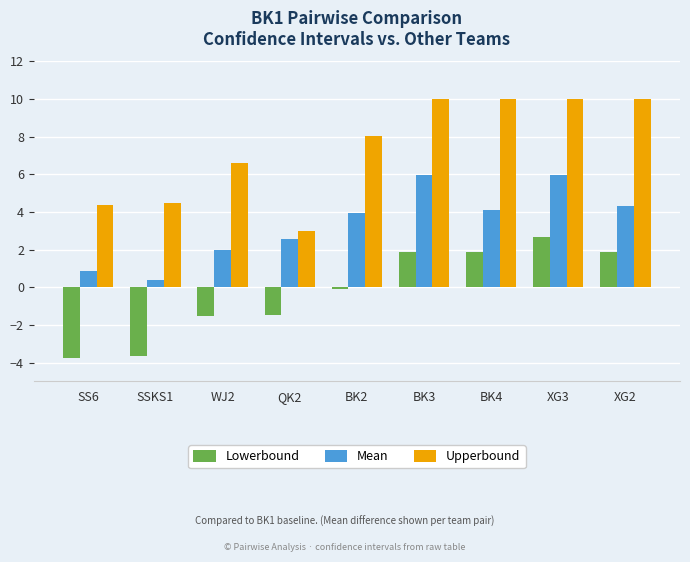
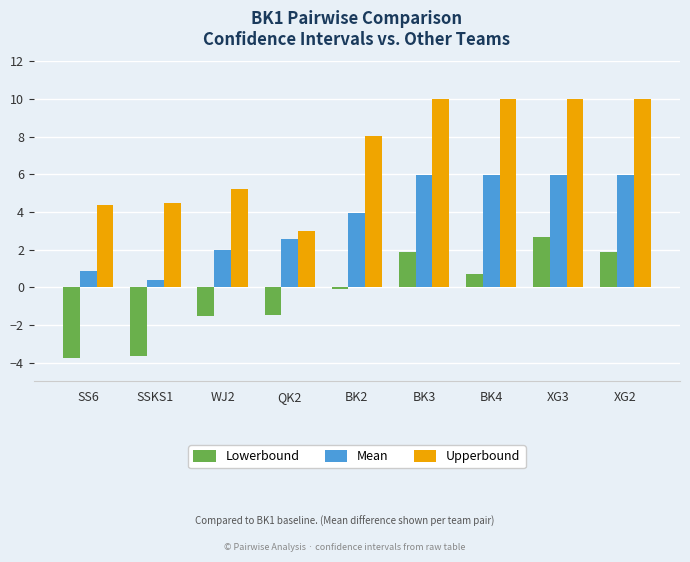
  {
    "Lowerbound": {
      "SS6": -3.7,
      "SSKS1": -3.7,
      "WJ2": -1.5,
      "QK2": -1.5,
      "BK3": 1.9,
-     "BK4": 1.9,
+     "BK4": 0.7,
      "XG3": 2.7,
      "XG2": 1.9
    },
    "Mean": {
      "SS6": 0.9,
      "SSKS1": 0.4,
      "WJ2": 2.0,
      "QK2": 2.6,
      "BK2": 4.0,
      "BK3": 6.0,
-     "BK4": 4.1,
+     "BK4": 6.0,
      "XG3": 6.0,
-     "XG2": 4.3
+     "XG2": 6.0
    },
    "Upperbound": {
      "SS6": 4.4,
      "SSKS1": 4.5,
-     "WJ2": 6.6,
+     "WJ2": 5.2,
      "QK2": 3.0,
      "BK2": 8.0,
      "BK3": 10.0,
      "BK4": 10.0,
      "XG3": 10.0,
      "XG2": 10.0
    }
  }
